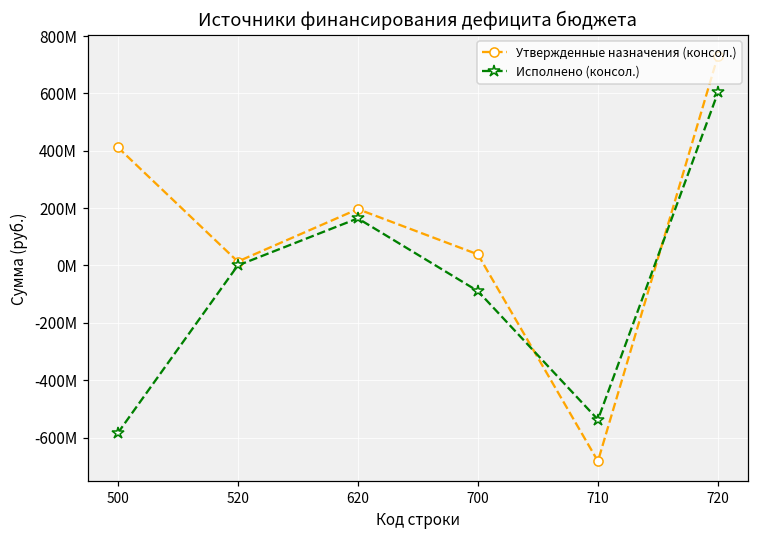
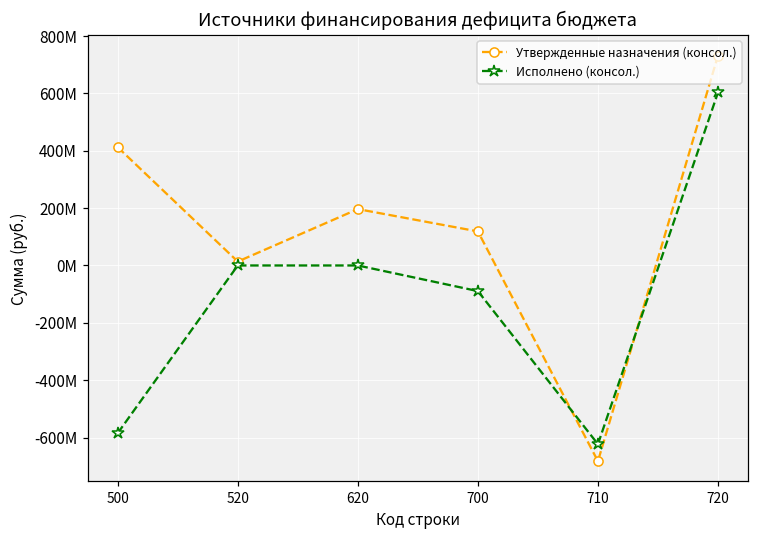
  {
    "Утвержденные назначения (консол.)": {
      "500": 410000000,
      "520": 10000000,
      "620": 200000000,
-     "700": 40000000,
+     "700": 120000000,
      "710": -680000000
    },
    "Исполнено (консол.)": {
      "500": -580000000,
      "520": 0,
-     "620": 160000000,
+     "620": 0,
      "700": -90000000,
-     "710": -540000000,
+     "710": -620000000,
      "720": 600000000
    }
  }
